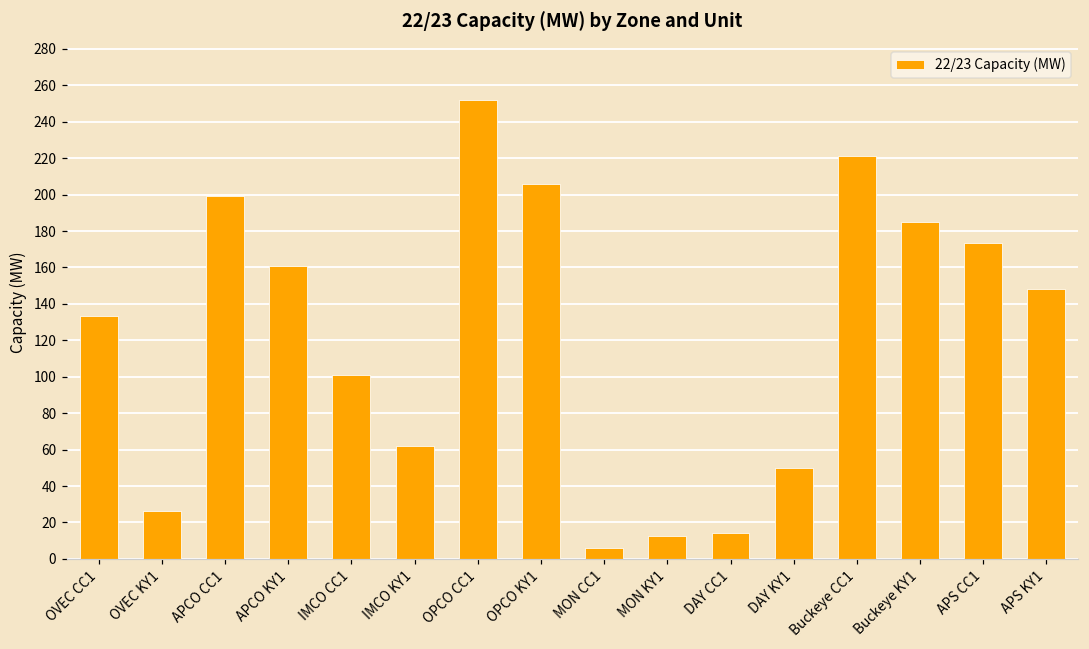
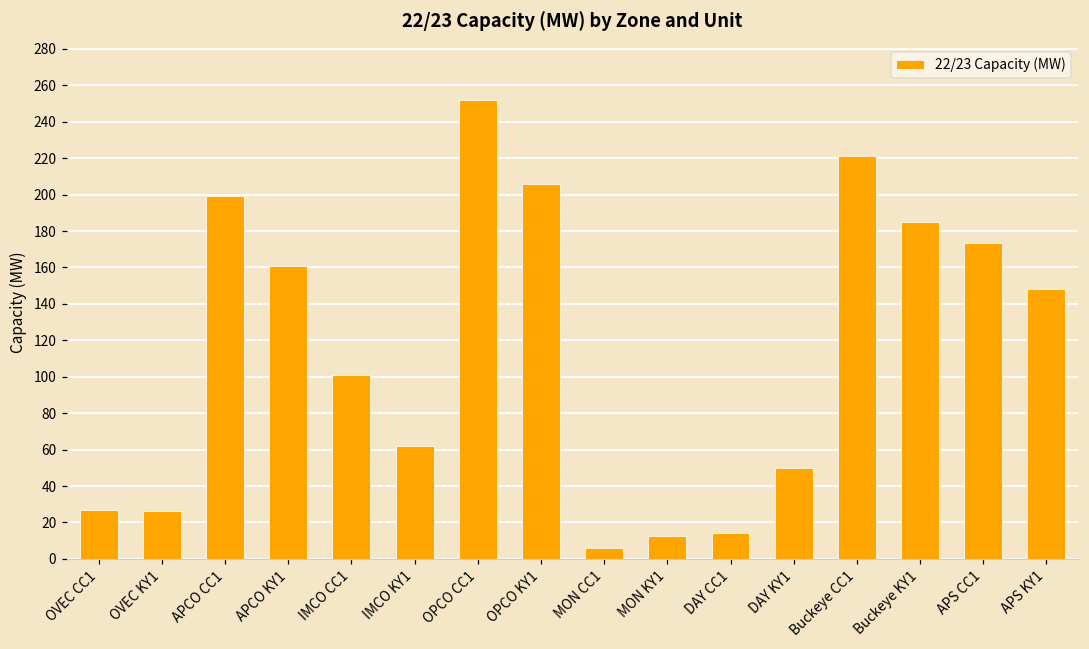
  {
-   "OVEC CC1": 134,
+   "OVEC CC1": 27,
    "OVEC KY1": 26,
    "APCO CC1": 199,
    "APCO KY1": 161,
    "IMCO CC1": 101,
    "IMCO KY1": 62,
    "OPCO CC1": 252,
    "OPCO KY1": 206,
    "MON CC1": 6,
    "MON KY1": 13,
    "DAY CC1": 14,
    "DAY KY1": 50,
    "Buckeye CC1": 221,
    "Buckeye KY1": 185,
    "APS CC1": 174,
    "APS KY1": 148
  }
